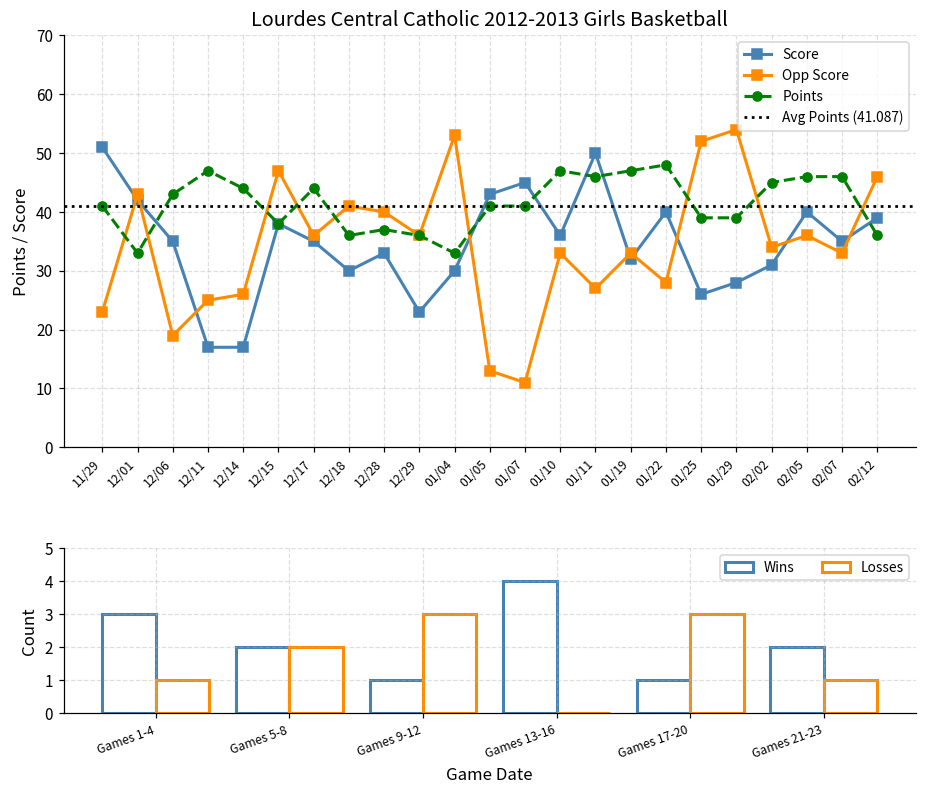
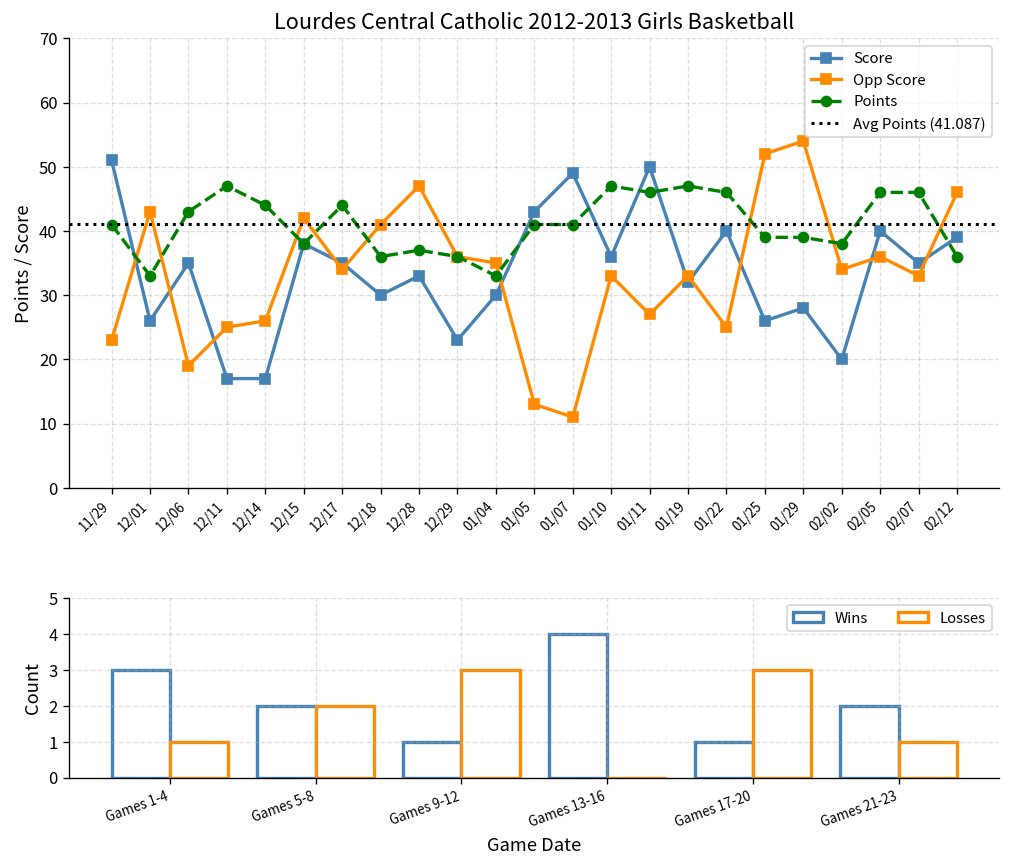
  {
    "Lourdes Central Catholic 2012-2013 Girls Basketball": {
      "Score": {
        "11/29": 51,
-       "12/01": 42,
+       "12/01": 26,
        "12/06": 35,
        "12/11": 17,
        "12/14": 17,
        "12/17": 35,
        "12/18": 30,
        "12/28": 33,
        "12/29": 23,
        "01/04": 30,
        "01/05": 43,
-       "01/07": 45,
+       "01/07": 49,
        "01/10": 36,
        "01/11": 50,
        "01/19": 32,
        "01/22": 40,
        "01/25": 26,
        "01/29": 28,
-       "02/02": 31,
+       "02/02": 20,
        "02/05": 40,
        "02/07": 35,
        "02/12": 39
      },
      "Opp Score": {
        "11/29": 23,
        "12/01": 43,
        "12/06": 19,
        "12/11": 25,
        "12/14": 26,
-       "12/15": 47,
-       "12/17": 36,
+       "12/15": 42,
+       "12/17": 34,
        "12/18": 41,
-       "12/28": 40,
-       "01/04": 53,
+       "12/28": 47,
+       "01/04": 35,
        "01/05": 13,
        "01/07": 11,
        "01/10": 33,
        "01/11": 27,
        "01/19": 33,
-       "01/22": 28,
+       "01/22": 25,
        "01/25": 52,
        "01/29": 54,
        "02/02": 34,
        "02/05": 36,
        "02/07": 33,
        "02/12": 46
      },
      "Points": {
        "11/29": 41,
        "12/01": 33,
        "12/06": 43,
        "12/11": 47,
        "12/14": 44,
        "12/17": 44,
        "12/18": 36,
        "12/28": 37,
        "01/04": 33,
        "01/05": 41,
        "01/07": 41,
        "01/10": 47,
        "01/11": 46,
        "01/19": 47,
-       "01/22": 48,
+       "01/22": 46,
        "01/25": 39,
        "01/29": 39,
-       "02/02": 45,
+       "02/02": 38,
        "02/05": 46,
        "02/07": 46,
        "02/12": 36
      }
    }
  }
